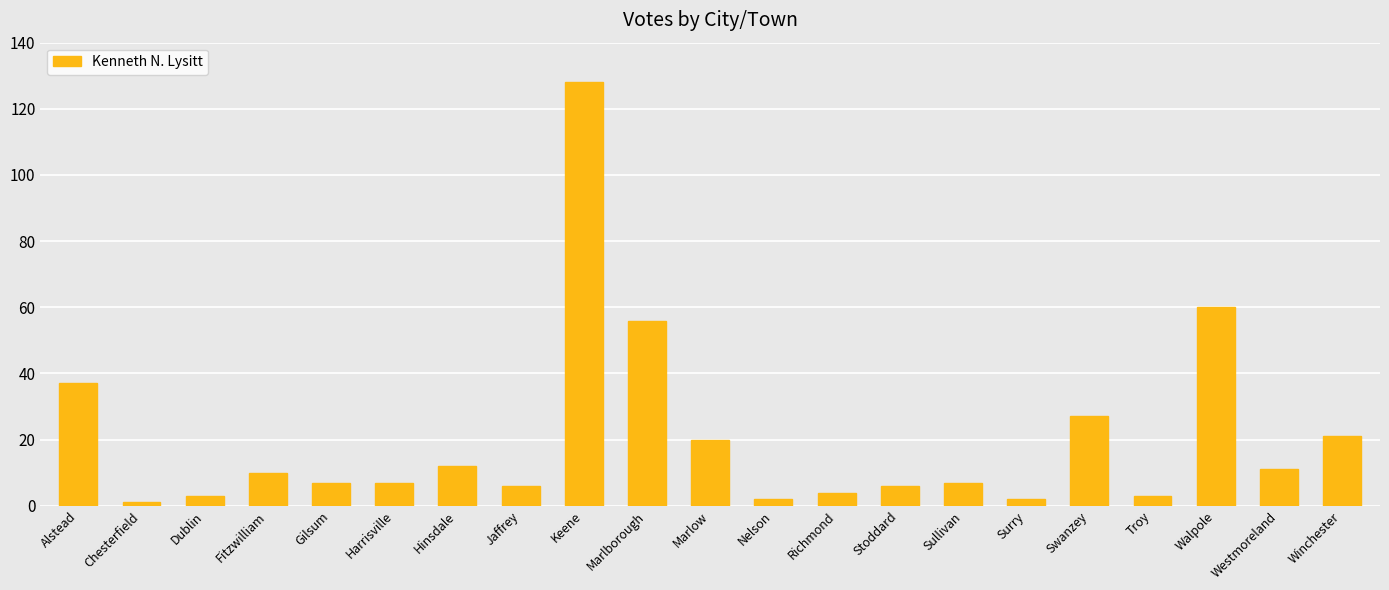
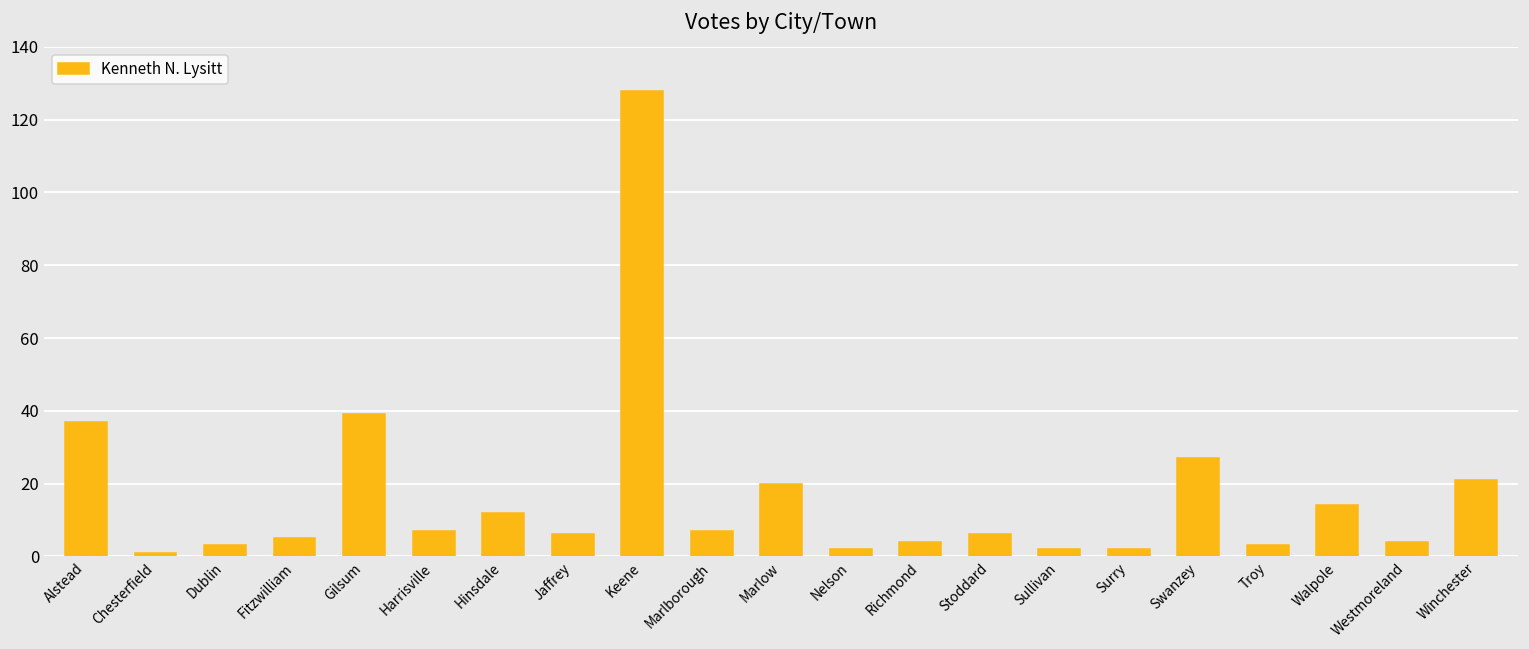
  {
    "Alstead": 37,
    "Chesterfield": 1,
    "Dublin": 3,
-   "Fitzwilliam": 10,
-   "Gilsum": 7,
+   "Fitzwilliam": 5,
+   "Gilsum": 39,
    "Harrisville": 7,
    "Hinsdale": 12,
    "Jaffrey": 6,
    "Keene": 128,
-   "Marlborough": 56,
+   "Marlborough": 7,
    "Marlow": 20,
    "Nelson": 2,
    "Richmond": 4,
    "Stoddard": 6,
-   "Sullivan": 7,
+   "Sullivan": 2,
    "Surry": 2,
    "Swanzey": 27,
    "Troy": 3,
-   "Walpole": 60,
-   "Westmoreland": 11,
+   "Walpole": 14,
+   "Westmoreland": 4,
    "Winchester": 21
  }
